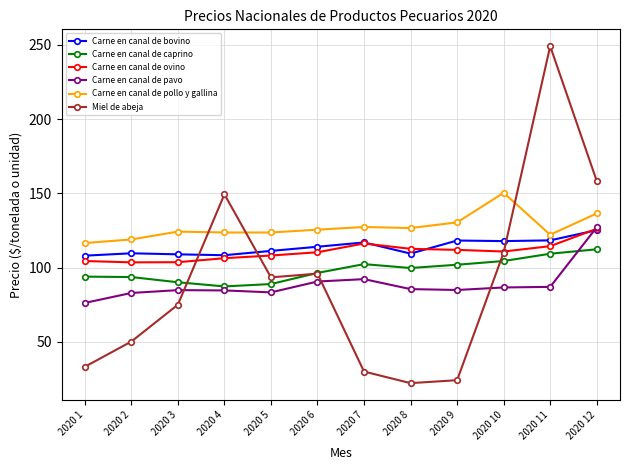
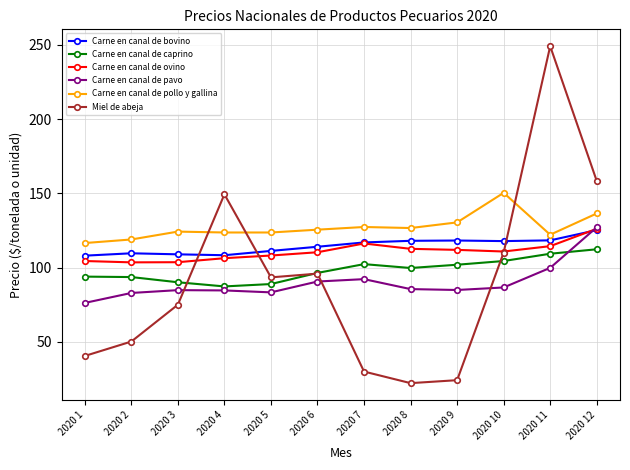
  {
    "Carne en canal de bovino": {
      "2020 1": 108,
      "2020 2": 110,
      "2020 3": 109,
      "2020 4": 108,
      "2020 5": 111,
      "2020 6": 114,
-     "2020 8": 110,
+     "2020 8": 118,
      "2020 9": 118,
      "2020 10": 118,
      "2020 11": 118
    },
    "Carne en canal de caprino": {
      "2020 1": 94,
      "2020 2": 94,
      "2020 3": 90,
      "2020 4": 87,
      "2020 5": 89,
      "2020 7": 102,
      "2020 8": 100,
      "2020 9": 102,
      "2020 10": 105,
      "2020 11": 109,
      "2020 12": 112
    },
    "Carne en canal de ovino": {
      "2020 1": 105,
      "2020 2": 104,
      "2020 3": 104,
      "2020 4": 106,
      "2020 5": 108,
      "2020 6": 110,
      "2020 8": 113,
      "2020 9": 112,
      "2020 11": 115
    },
    "Carne en canal de pavo": {
      "2020 1": 76,
      "2020 2": 83,
      "2020 3": 85,
      "2020 4": 85,
      "2020 5": 83,
      "2020 6": 91,
      "2020 7": 92,
      "2020 8": 86,
      "2020 9": 85,
      "2020 10": 87,
-     "2020 11": 87
+     "2020 11": 100
    },
    "Carne en canal de pollo y gallina": {
      "2020 1": 117,
      "2020 2": 119,
      "2020 3": 124,
      "2020 4": 124,
      "2020 5": 124,
      "2020 6": 126,
      "2020 7": 127,
      "2020 8": 127,
      "2020 9": 131,
      "2020 10": 150,
      "2020 11": 122,
      "2020 12": 137
    },
    "Miel de abeja": {
-     "2020 1": 33,
+     "2020 1": 41,
      "2020 2": 50,
      "2020 3": 75,
      "2020 4": 149,
      "2020 5": 94,
      "2020 7": 30,
      "2020 8": 22,
      "2020 9": 24,
      "2020 11": 249,
      "2020 12": 158
    }
  }
